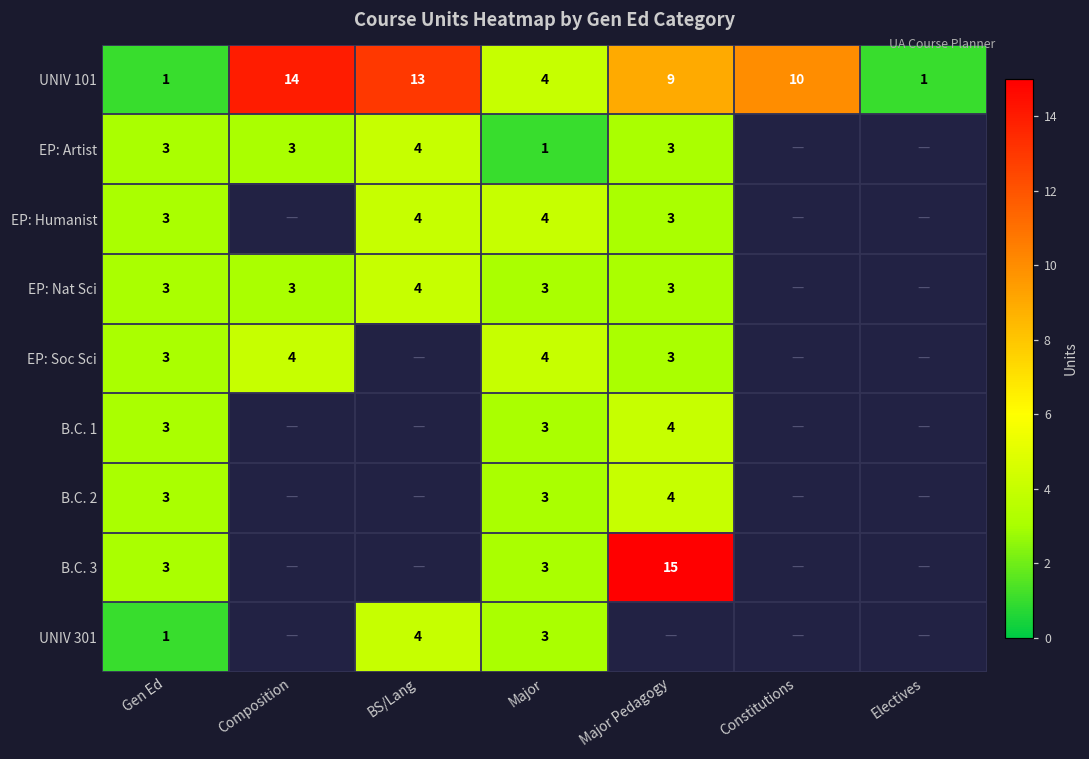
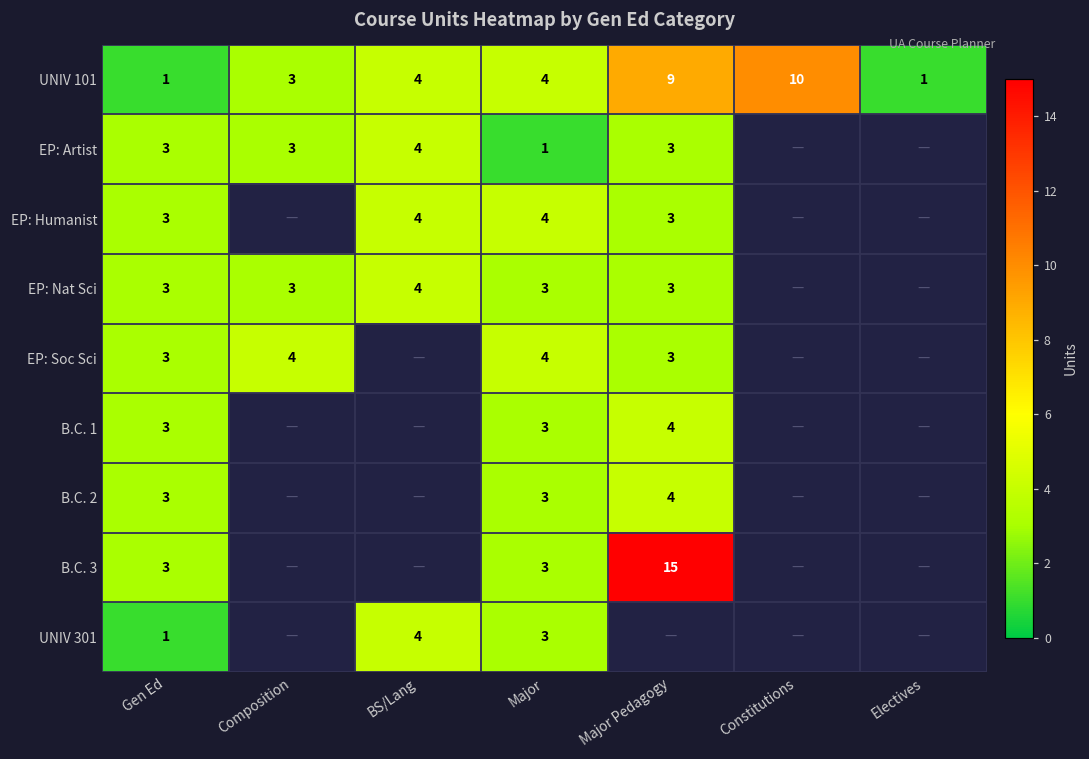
  {
    "UNIV 101": {
      "Gen Ed": 1,
-     "Composition": 14,
-     "BS/Lang": 13,
+     "Composition": 3,
+     "BS/Lang": 4,
      "Major": 4,
      "Major Pedagogy": 9,
      "Constitutions": 10,
      "Electives": 1
    },
    "EP: Artist": {
      "Gen Ed": 3,
      "Composition": 3,
      "BS/Lang": 4,
      "Major": 1,
      "Major Pedagogy": 3
    },
    "EP: Humanist": {
      "Gen Ed": 3,
      "BS/Lang": 4,
      "Major": 4,
      "Major Pedagogy": 3
    },
    "EP: Nat Sci": {
      "Gen Ed": 3,
      "Composition": 3,
      "BS/Lang": 4,
      "Major": 3,
      "Major Pedagogy": 3
    },
    "EP: Soc Sci": {
      "Gen Ed": 3,
      "Composition": 4,
      "Major": 4,
      "Major Pedagogy": 3
    },
    "B.C. 1": {
      "Gen Ed": 3,
      "Major": 3,
      "Major Pedagogy": 4
    },
    "B.C. 2": {
      "Gen Ed": 3,
      "Major": 3,
      "Major Pedagogy": 4
    },
    "B.C. 3": {
      "Gen Ed": 3,
      "Major": 3,
      "Major Pedagogy": 15
    },
    "UNIV 301": {
      "Gen Ed": 1,
      "BS/Lang": 4,
      "Major": 3
    }
  }
